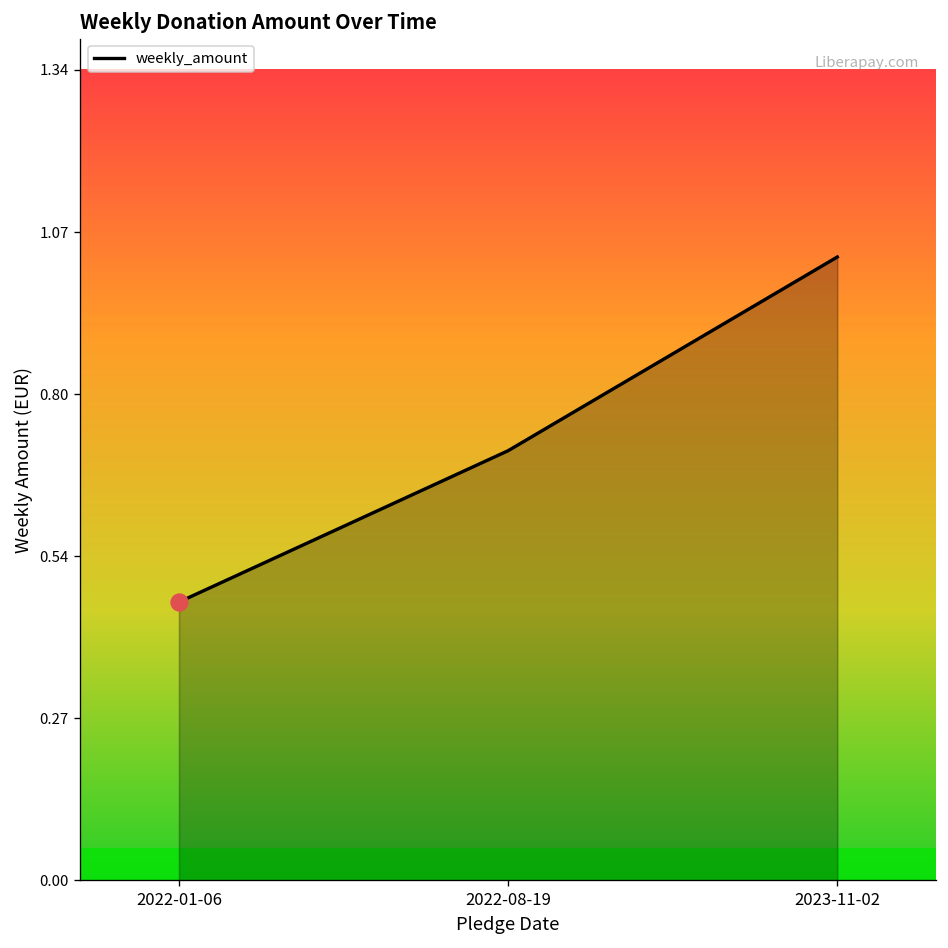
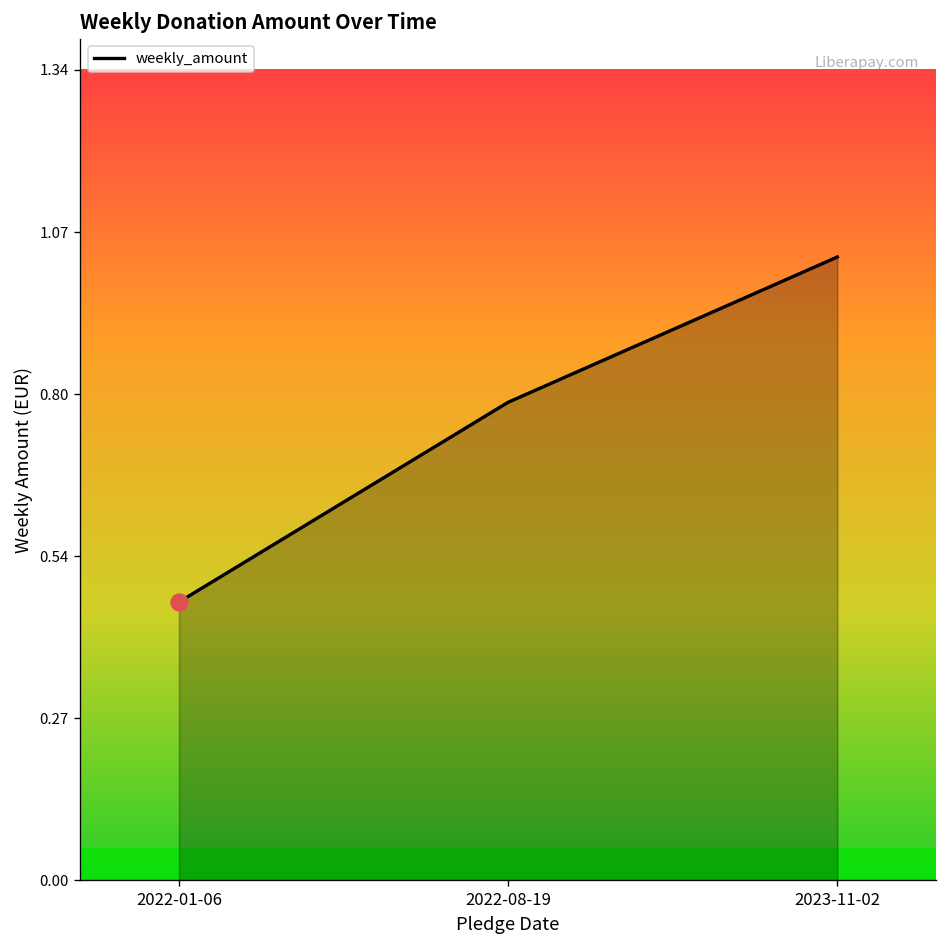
  {
    "weekly_amount": {
-     "2022-08-19": 0.71,
+     "2022-08-19": 0.79,
      "2023-11-02": 1.03
    }
  }
